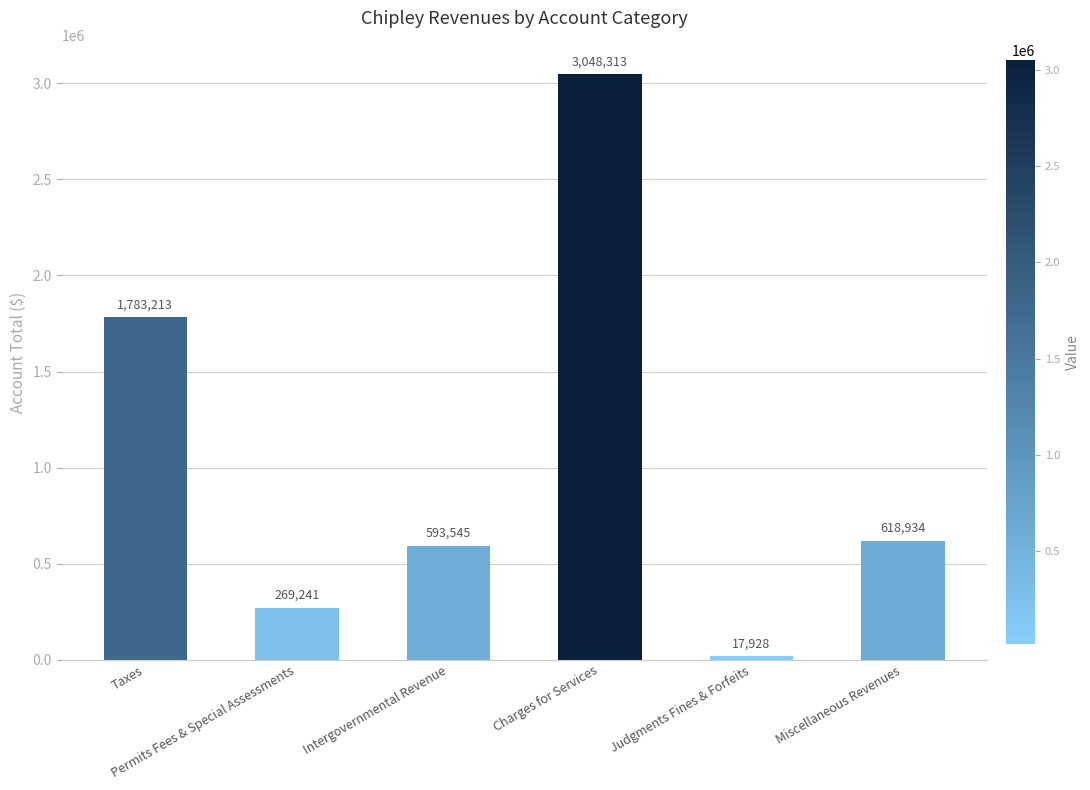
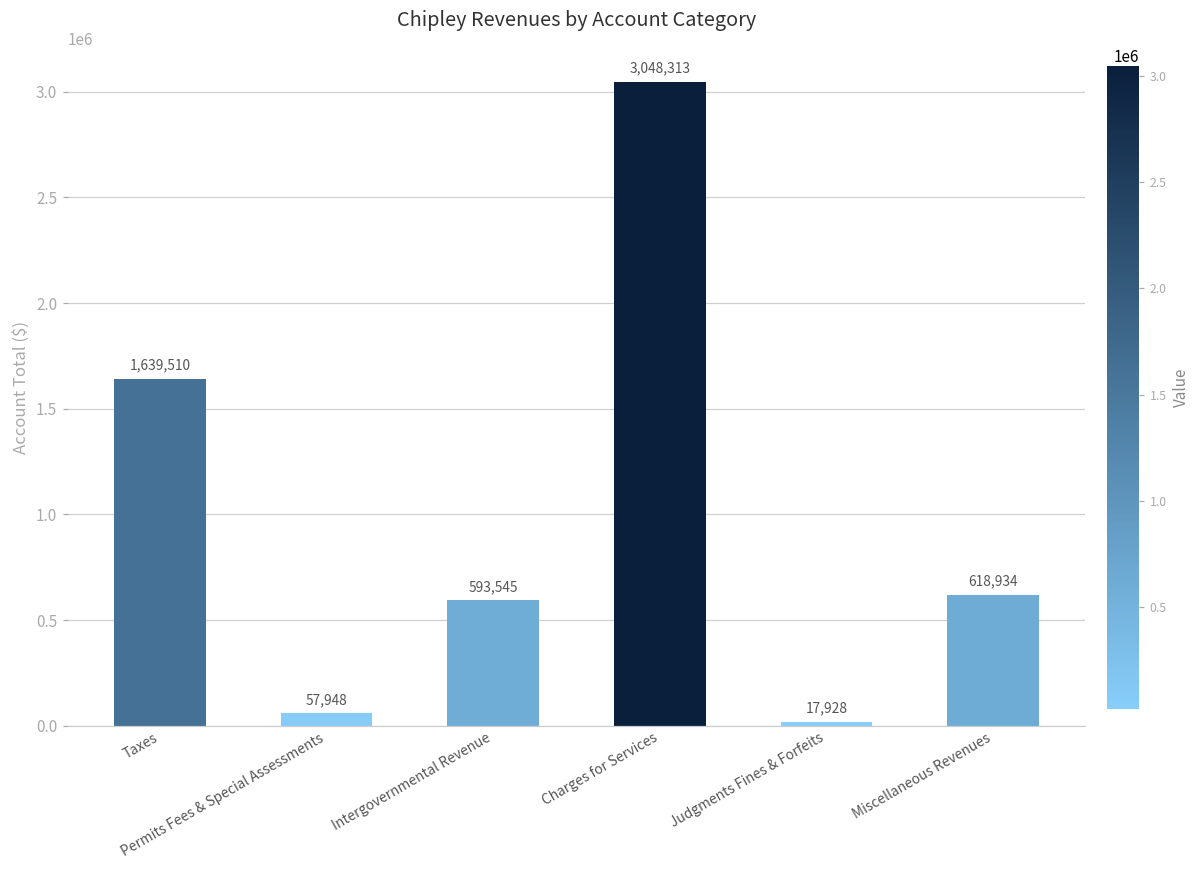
  {
-   "Taxes": "1,783,213",
-   "Permits Fees & Special Assessments": "269,241",
+   "Taxes": "1,639,510",
+   "Permits Fees & Special Assessments": "57,948",
    "Intergovernmental Revenue": "593,545",
    "Charges for Services": "3,048,313",
    "Judgments Fines & Forfeits": "17,928",
    "Miscellaneous Revenues": "618,934"
  }
